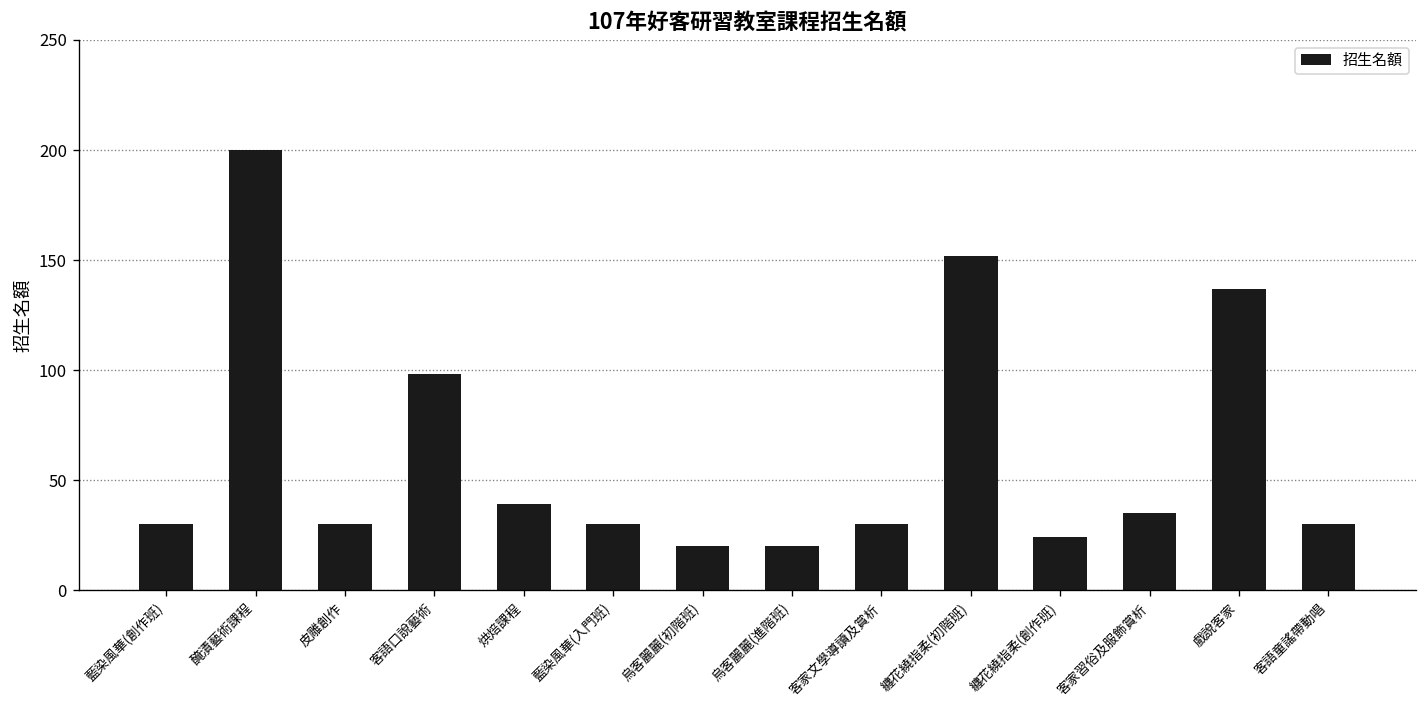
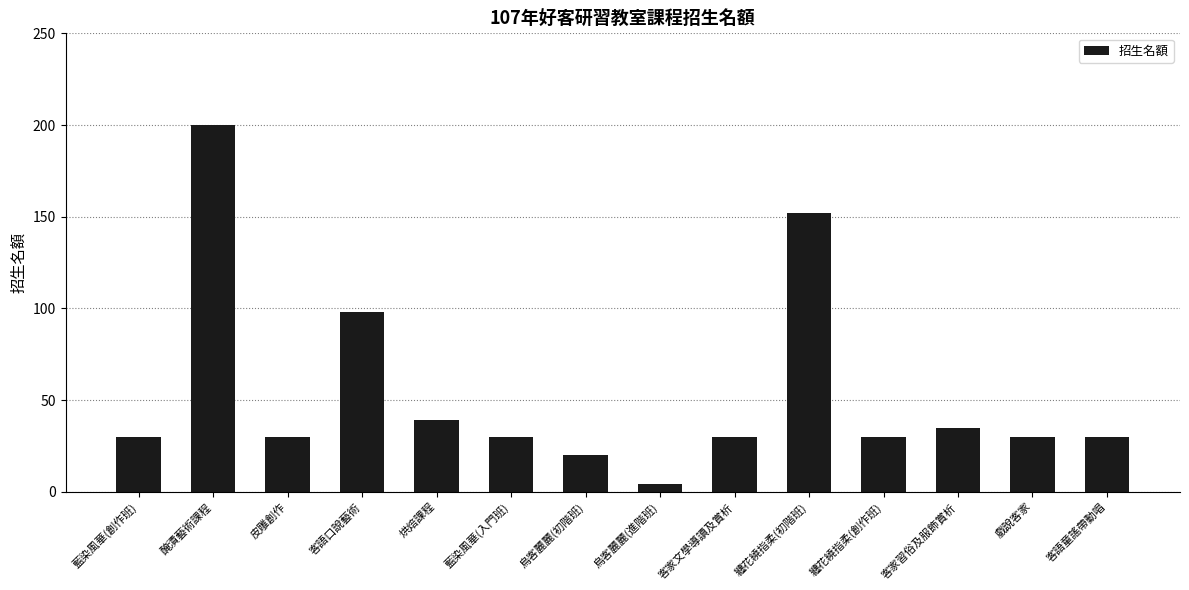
  {
    "藍染風華(創作班)": 30,
    "醃漬藝術課程": 200,
    "皮雕創作": 30,
    "客語口說藝術": 98,
    "烘焙課程": 39,
    "藍染風華(入門班)": 30,
    "烏客麗麗(初階班)": 20,
-   "烏客麗麗(進階班)": 20,
+   "烏客麗麗(進階班)": 4,
    "客家文學導讀及賞析": 30,
    "纏花繞指柔(初階班)": 152,
-   "纏花繞指柔(創作班)": 24,
+   "纏花繞指柔(創作班)": 30,
    "客家習俗及服飾賞析": 35,
-   "戲說客家": 137,
+   "戲說客家": 30,
    "客語童謠帶動唱": 30
  }
